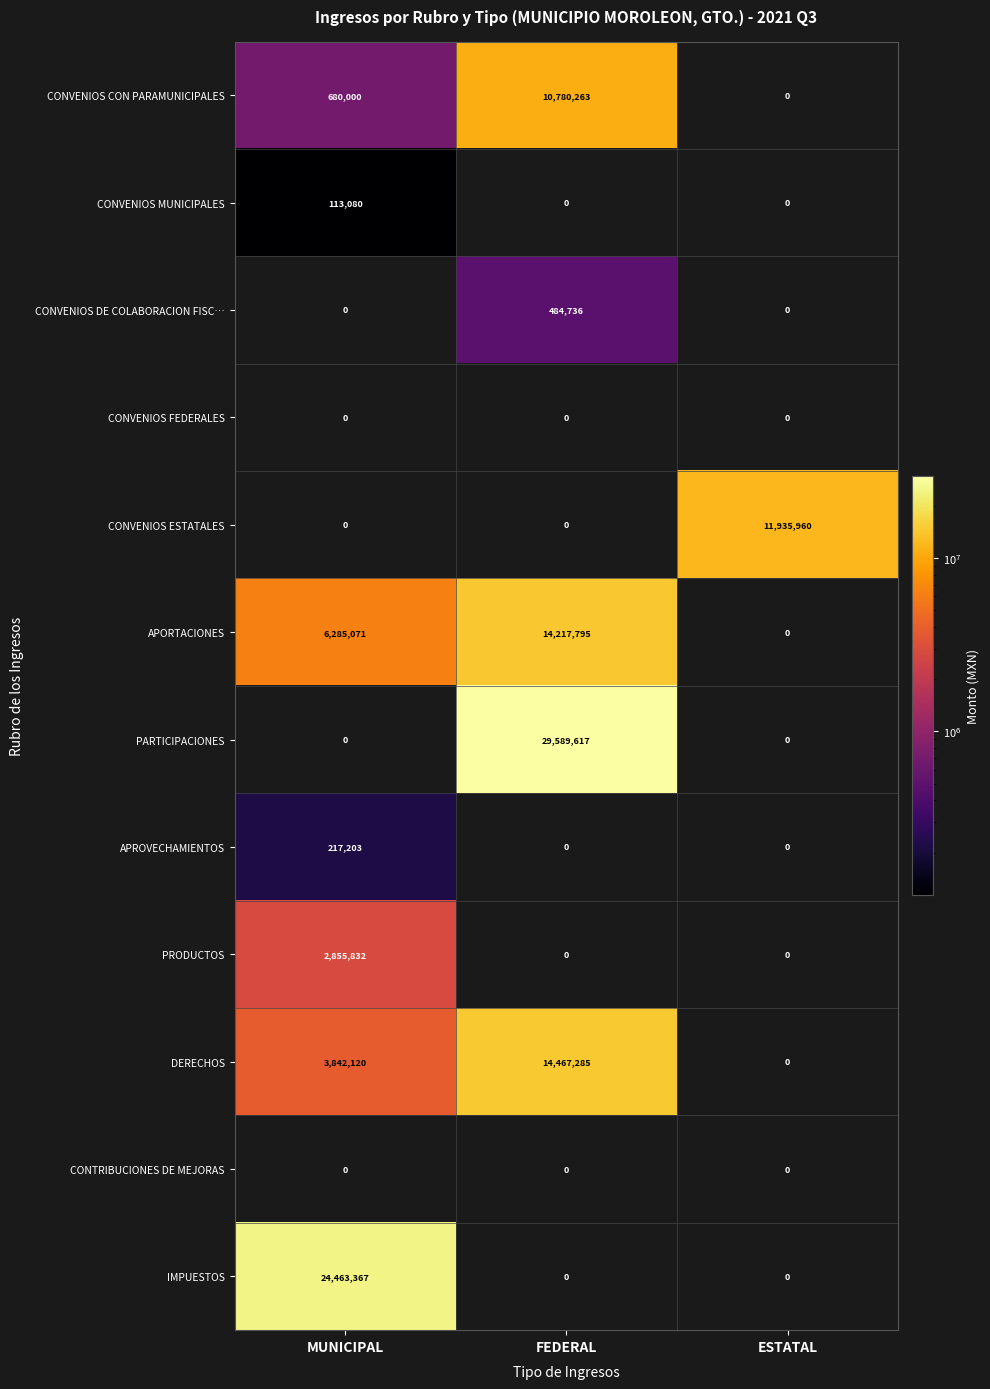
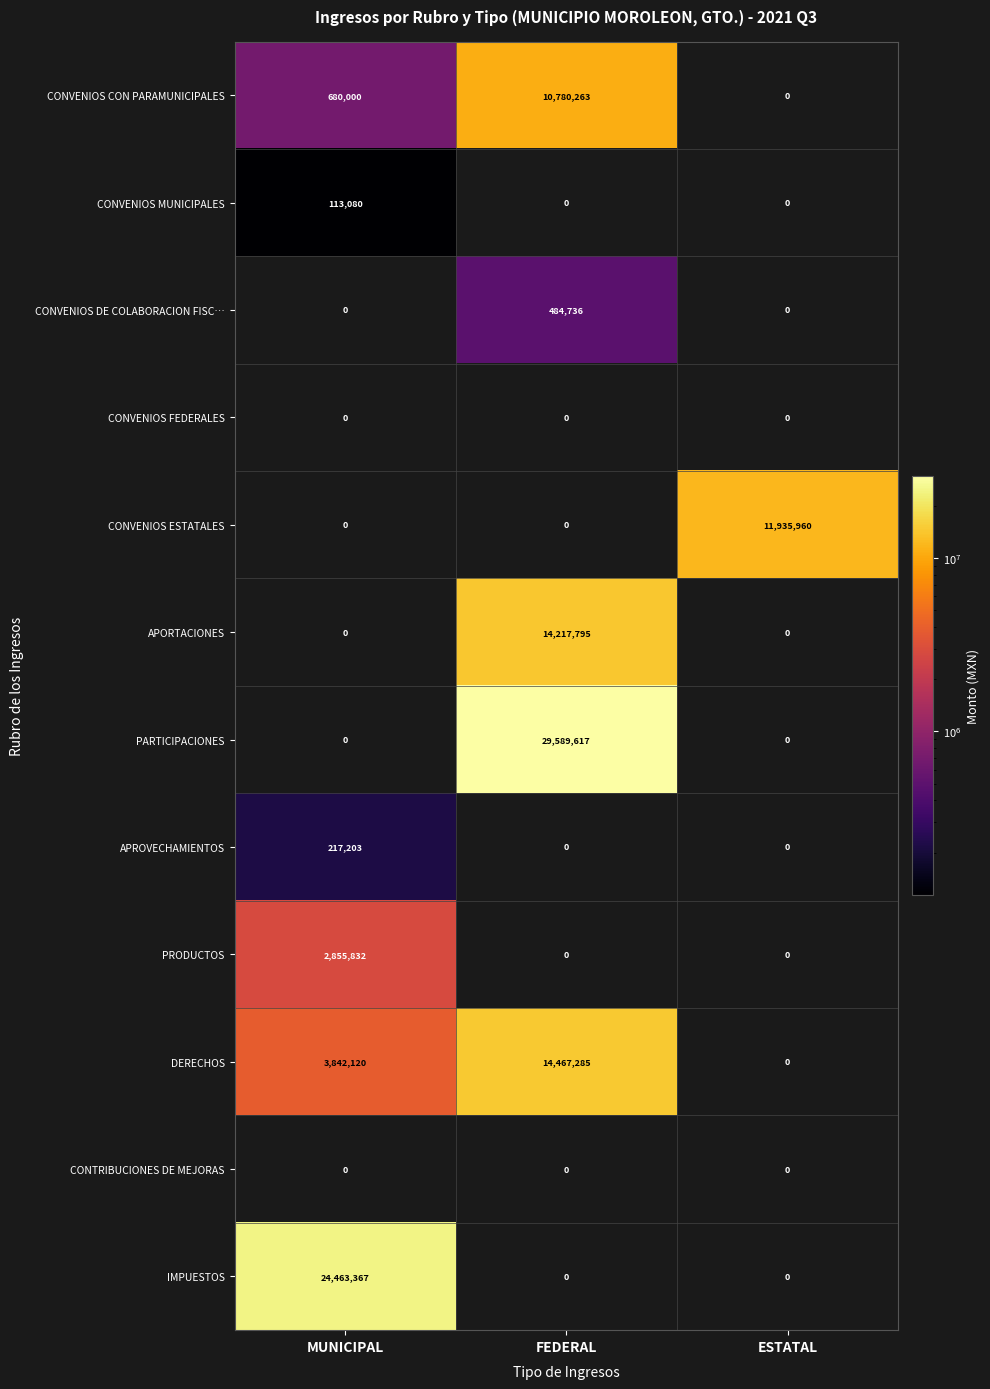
  {
    "CONVENIOS CON PARAMUNICIPALES": {
      "MUNICIPAL": "680,000",
      "FEDERAL": "10,780,263",
      "ESTATAL": "0"
    },
    "CONVENIOS MUNICIPALES": {
      "MUNICIPAL": "113,080",
      "FEDERAL": "0",
      "ESTATAL": "0"
    },
    "CONVENIOS DE COLABORACION FISC…": {
      "MUNICIPAL": "0",
      "FEDERAL": "484,736",
      "ESTATAL": "0"
    },
    "CONVENIOS FEDERALES": {
      "MUNICIPAL": "0",
      "FEDERAL": "0",
      "ESTATAL": "0"
    },
    "CONVENIOS ESTATALES": {
      "MUNICIPAL": "0",
      "FEDERAL": "0",
      "ESTATAL": "11,935,960"
    },
    "APORTACIONES": {
-     "MUNICIPAL": "6,285,071",
+     "MUNICIPAL": "0",
      "FEDERAL": "14,217,795",
      "ESTATAL": "0"
    },
    "PARTICIPACIONES": {
      "MUNICIPAL": "0",
      "FEDERAL": "29,589,617",
      "ESTATAL": "0"
    },
    "APROVECHAMIENTOS": {
      "MUNICIPAL": "217,203",
      "FEDERAL": "0",
      "ESTATAL": "0"
    },
    "PRODUCTOS": {
      "MUNICIPAL": "2,855,832",
      "FEDERAL": "0",
      "ESTATAL": "0"
    },
    "DERECHOS": {
      "MUNICIPAL": "3,842,120",
      "FEDERAL": "14,467,285",
      "ESTATAL": "0"
    },
    "CONTRIBUCIONES DE MEJORAS": {
      "MUNICIPAL": "0",
      "FEDERAL": "0",
      "ESTATAL": "0"
    },
    "IMPUESTOS": {
      "MUNICIPAL": "24,463,367",
      "FEDERAL": "0",
      "ESTATAL": "0"
    }
  }
